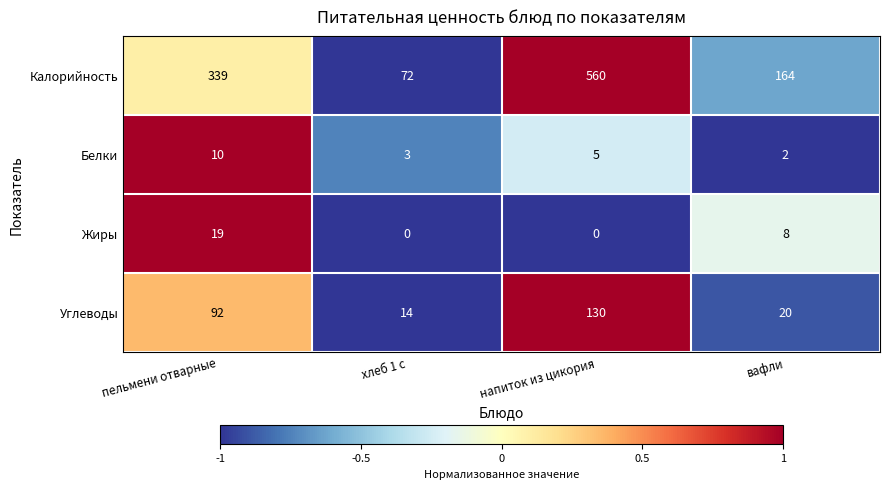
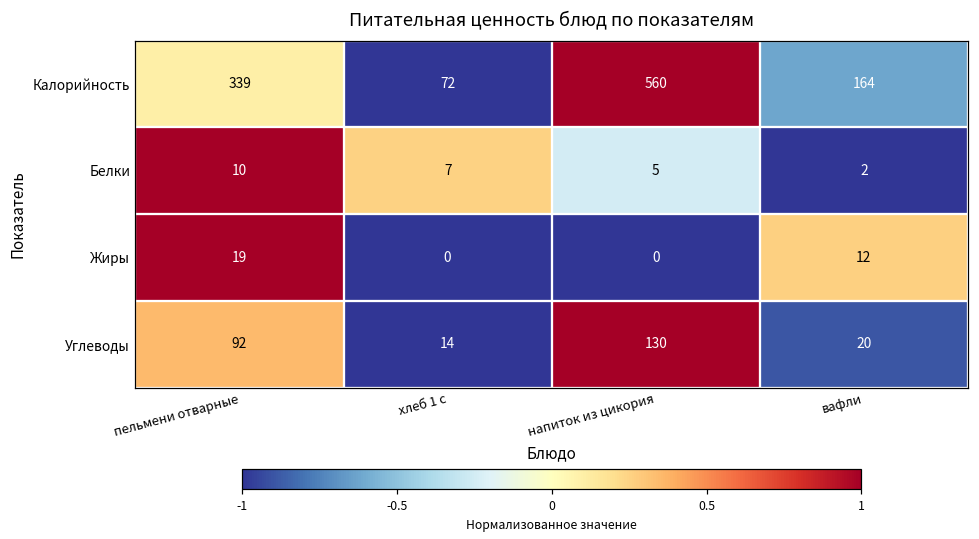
  {
    "Калорийность": {
      "пельмени отварные": 339,
      "хлеб 1 с": 72,
      "напиток из цикория": 560,
      "вафли": 164
    },
    "Белки": {
      "пельмени отварные": 10,
-     "хлеб 1 с": 3,
+     "хлеб 1 с": 7,
      "напиток из цикория": 5,
      "вафли": 2
    },
    "Жиры": {
      "пельмени отварные": 19,
      "хлеб 1 с": 0,
      "напиток из цикория": 0,
-     "вафли": 8
+     "вафли": 12
    },
    "Углеводы": {
      "пельмени отварные": 92,
      "хлеб 1 с": 14,
      "напиток из цикория": 130,
      "вафли": 20
    }
  }
